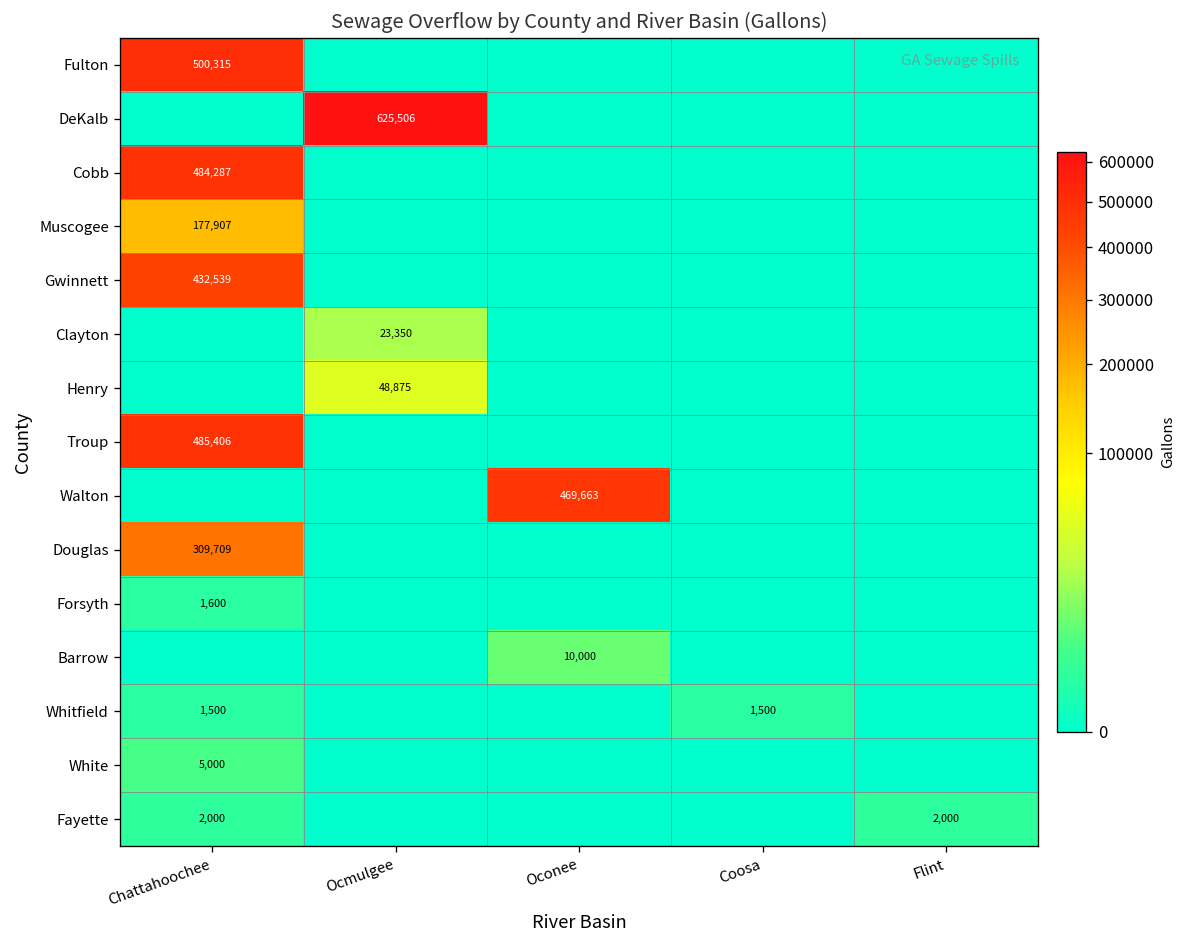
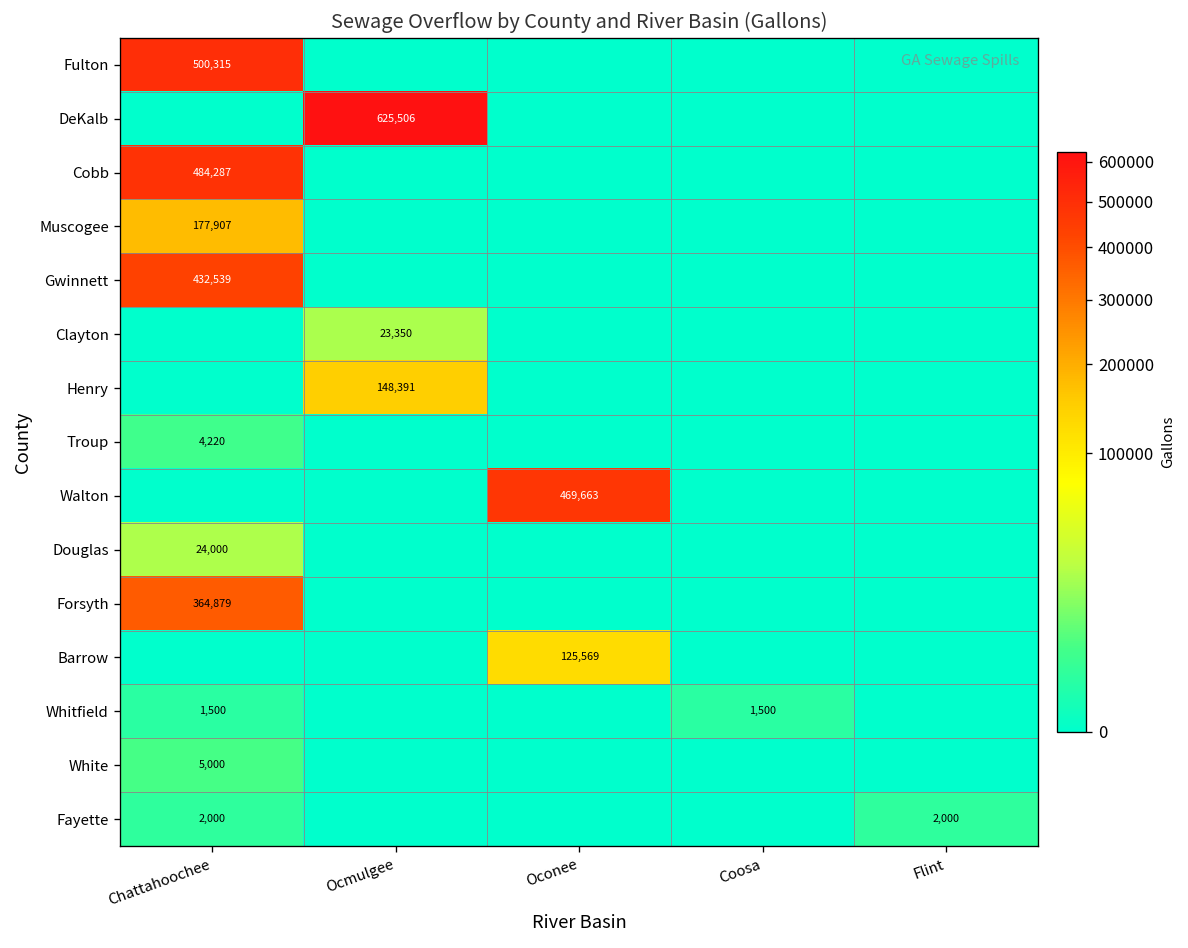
  {
    "Fulton": {
      "Chattahoochee": "500,315"
    },
    "DeKalb": {
      "Ocmulgee": "625,506"
    },
    "Cobb": {
      "Chattahoochee": "484,287"
    },
    "Muscogee": {
      "Chattahoochee": "177,907"
    },
    "Gwinnett": {
      "Chattahoochee": "432,539"
    },
    "Clayton": {
      "Ocmulgee": "23,350"
    },
    "Henry": {
-     "Ocmulgee": "48,875"
+     "Ocmulgee": "148,391"
    },
    "Troup": {
-     "Chattahoochee": "485,406"
+     "Chattahoochee": "4,220"
    },
    "Walton": {
      "Oconee": "469,663"
    },
    "Douglas": {
-     "Chattahoochee": "309,709"
+     "Chattahoochee": "24,000"
    },
    "Forsyth": {
-     "Chattahoochee": "1,600"
+     "Chattahoochee": "364,879"
    },
    "Barrow": {
-     "Oconee": "10,000"
+     "Oconee": "125,569"
    },
    "Whitfield": {
      "Chattahoochee": "1,500",
      "Coosa": "1,500"
    },
    "White": {
      "Chattahoochee": "5,000"
    },
    "Fayette": {
      "Chattahoochee": "2,000",
      "Flint": "2,000"
    }
  }
